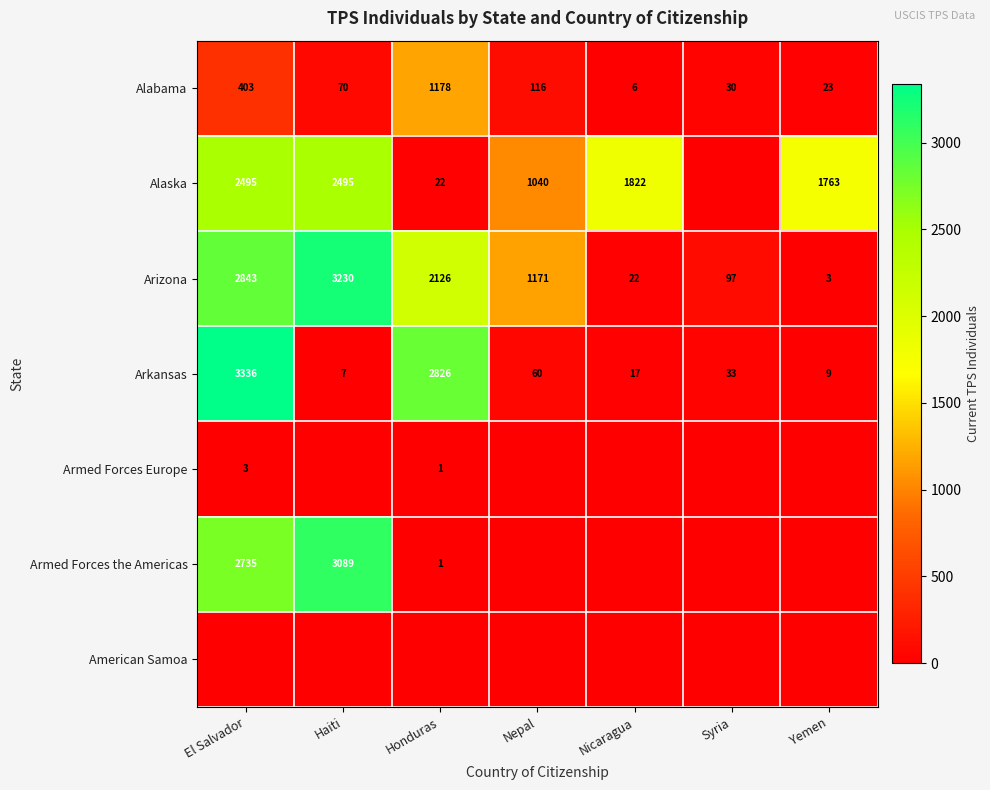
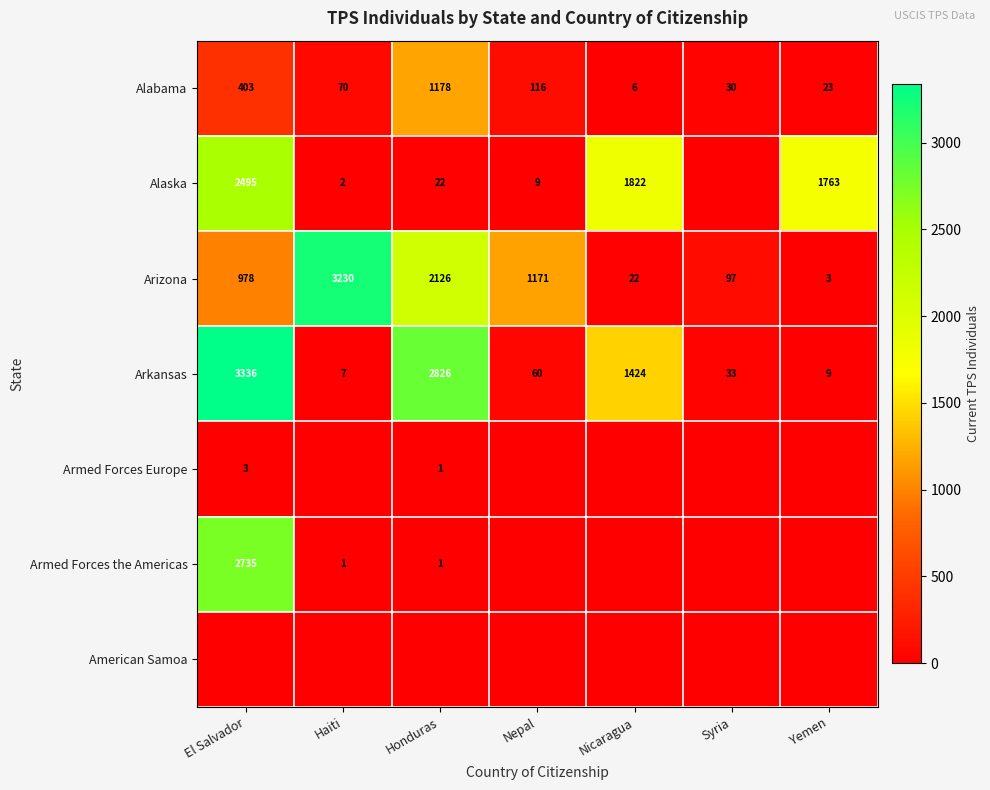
  {
    "Alabama": {
      "El Salvador": 403,
      "Haiti": 70,
      "Honduras": 1178,
      "Nepal": 116,
      "Nicaragua": 6,
      "Syria": 30,
      "Yemen": 23
    },
    "Alaska": {
      "El Salvador": 2495,
-     "Haiti": 2495,
+     "Haiti": 2,
      "Honduras": 22,
-     "Nepal": 1040,
+     "Nepal": 9,
      "Nicaragua": 1822,
      "Yemen": 1763
    },
    "Arizona": {
-     "El Salvador": 2843,
+     "El Salvador": 978,
      "Haiti": 3230,
      "Honduras": 2126,
      "Nepal": 1171,
      "Nicaragua": 22,
      "Syria": 97,
      "Yemen": 3
    },
    "Arkansas": {
      "El Salvador": 3336,
      "Haiti": 7,
      "Honduras": 2826,
      "Nepal": 60,
-     "Nicaragua": 17,
+     "Nicaragua": 1424,
      "Syria": 33,
      "Yemen": 9
    },
    "Armed Forces Europe": {
      "El Salvador": 3,
      "Honduras": 1
    },
    "Armed Forces the Americas": {
      "El Salvador": 2735,
-     "Haiti": 3089,
+     "Haiti": 1,
      "Honduras": 1
    }
  }
